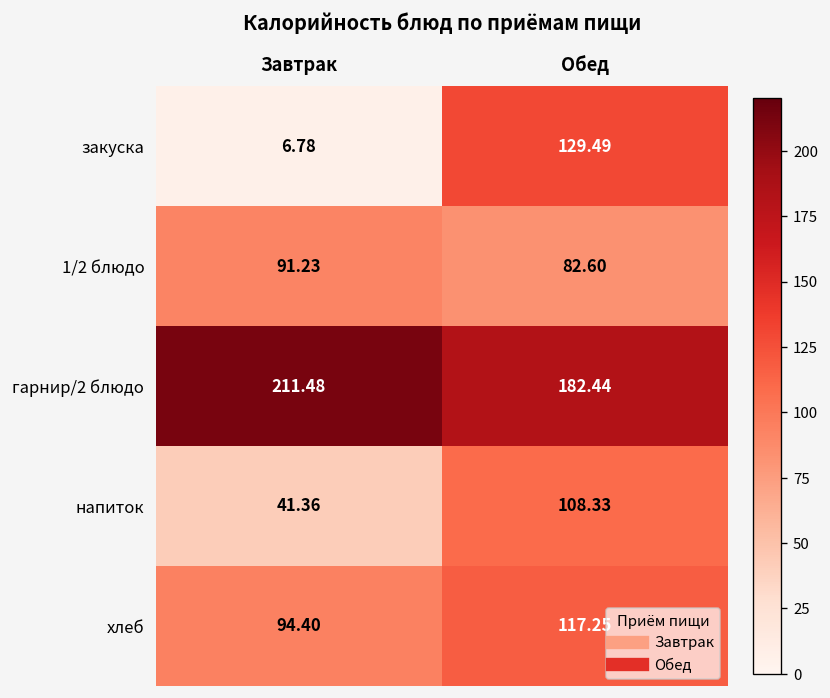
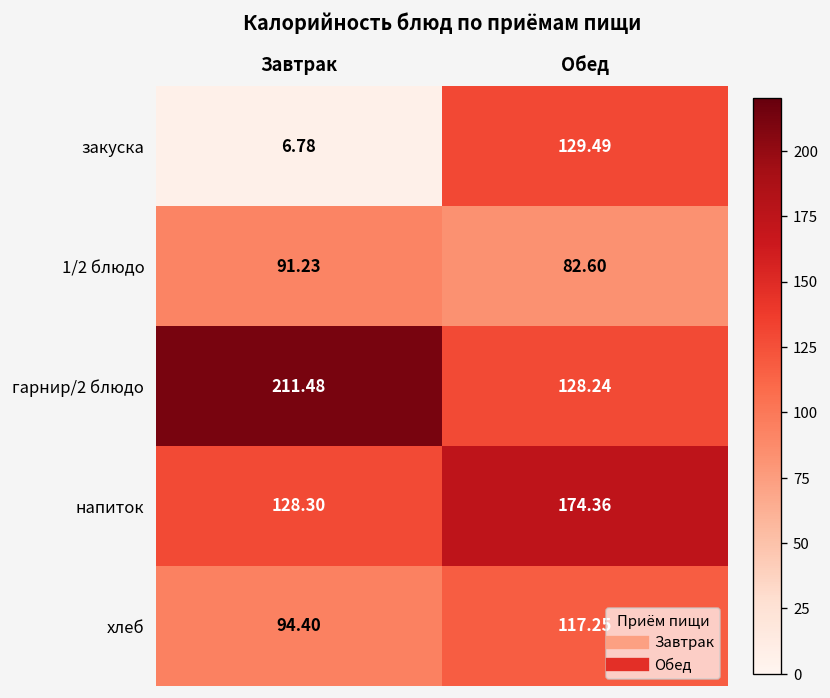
  {
    "закуска": {
      "Завтрак": 6.78,
      "Обед": 129.49
    },
    "1/2 блюдо": {
      "Завтрак": 91.23,
      "Обед": 82.60
    },
    "гарнир/2 блюдо": {
      "Завтрак": 211.48,
-     "Обед": 182.44
+     "Обед": 128.24
    },
    "напиток": {
-     "Завтрак": 41.36,
-     "Обед": 108.33
+     "Завтрак": 128.30,
+     "Обед": 174.36
    },
    "хлеб": {
      "Завтрак": 94.40
    }
  }
